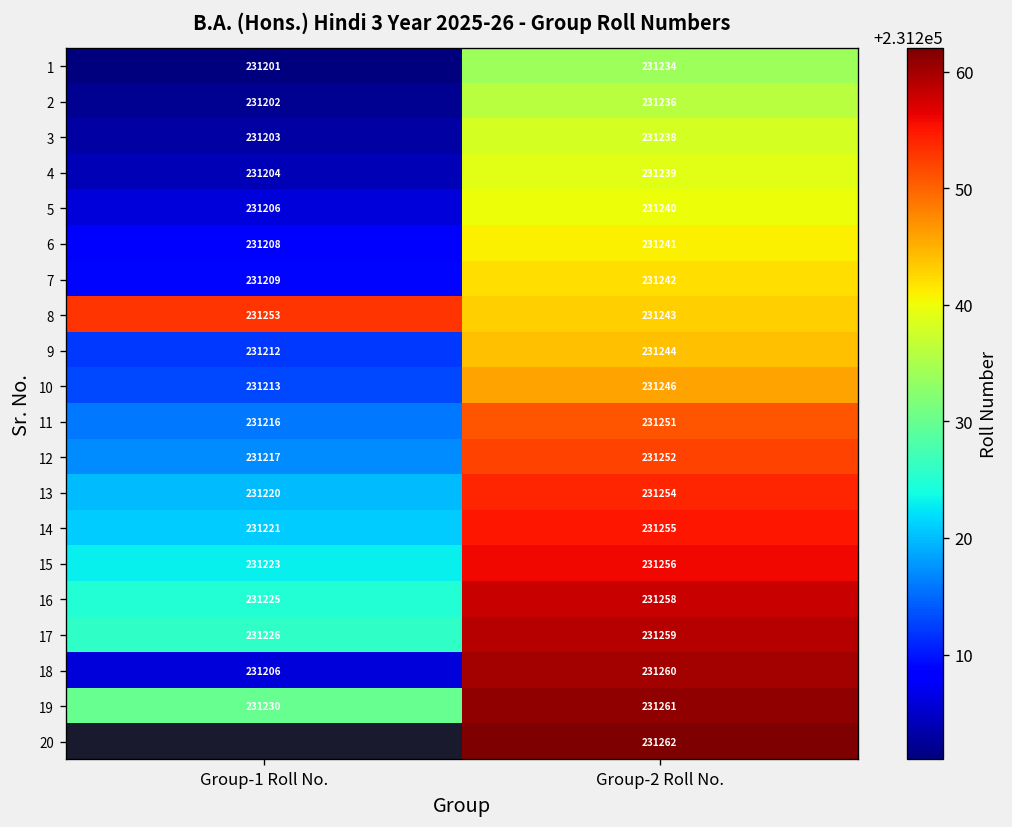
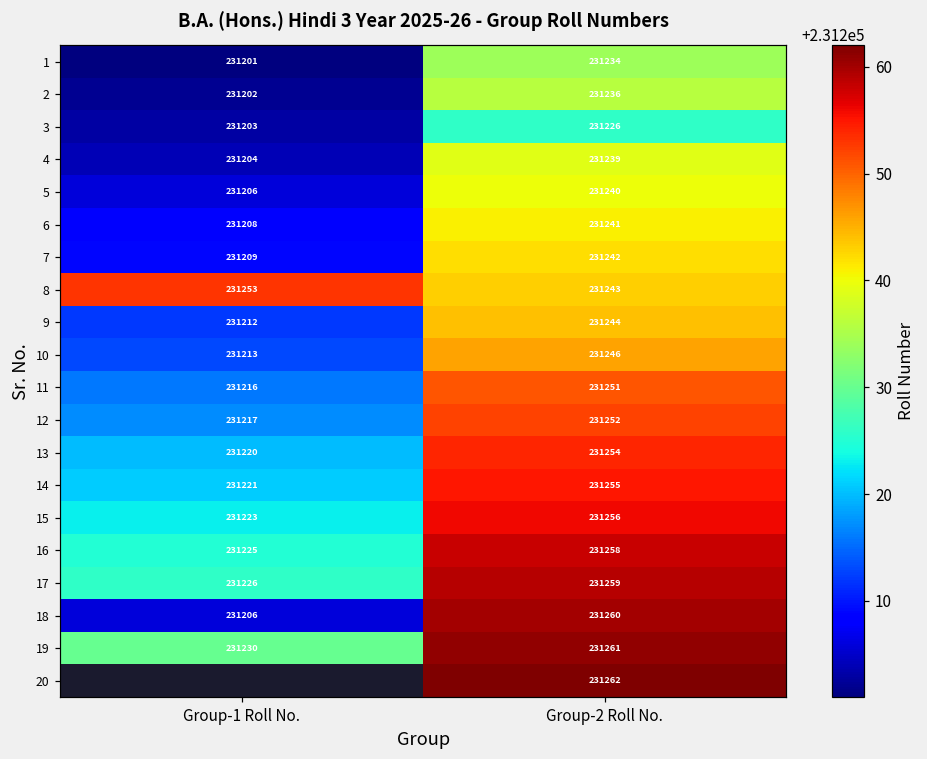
  {
    "1": {
      "Group-1 Roll No.": 231201,
      "Group-2 Roll No.": 231234
    },
    "2": {
      "Group-1 Roll No.": 231202,
      "Group-2 Roll No.": 231236
    },
    "3": {
      "Group-1 Roll No.": 231203,
-     "Group-2 Roll No.": 231238
+     "Group-2 Roll No.": 231226
    },
    "4": {
      "Group-1 Roll No.": 231204,
      "Group-2 Roll No.": 231239
    },
    "5": {
      "Group-1 Roll No.": 231206,
      "Group-2 Roll No.": 231240
    },
    "6": {
      "Group-1 Roll No.": 231208,
      "Group-2 Roll No.": 231241
    },
    "7": {
      "Group-1 Roll No.": 231209,
      "Group-2 Roll No.": 231242
    },
    "8": {
      "Group-1 Roll No.": 231253,
      "Group-2 Roll No.": 231243
    },
    "9": {
      "Group-1 Roll No.": 231212,
      "Group-2 Roll No.": 231244
    },
    "10": {
      "Group-1 Roll No.": 231213,
      "Group-2 Roll No.": 231246
    },
    "11": {
      "Group-1 Roll No.": 231216,
      "Group-2 Roll No.": 231251
    },
    "12": {
      "Group-1 Roll No.": 231217,
      "Group-2 Roll No.": 231252
    },
    "13": {
      "Group-1 Roll No.": 231220,
      "Group-2 Roll No.": 231254
    },
    "14": {
      "Group-1 Roll No.": 231221,
      "Group-2 Roll No.": 231255
    },
    "15": {
      "Group-1 Roll No.": 231223,
      "Group-2 Roll No.": 231256
    },
    "16": {
      "Group-1 Roll No.": 231225,
      "Group-2 Roll No.": 231258
    },
    "17": {
      "Group-1 Roll No.": 231226,
      "Group-2 Roll No.": 231259
    },
    "18": {
      "Group-1 Roll No.": 231206,
      "Group-2 Roll No.": 231260
    },
    "19": {
      "Group-1 Roll No.": 231230,
      "Group-2 Roll No.": 231261
    },
    "20": {
      "Group-2 Roll No.": 231262
    }
  }
